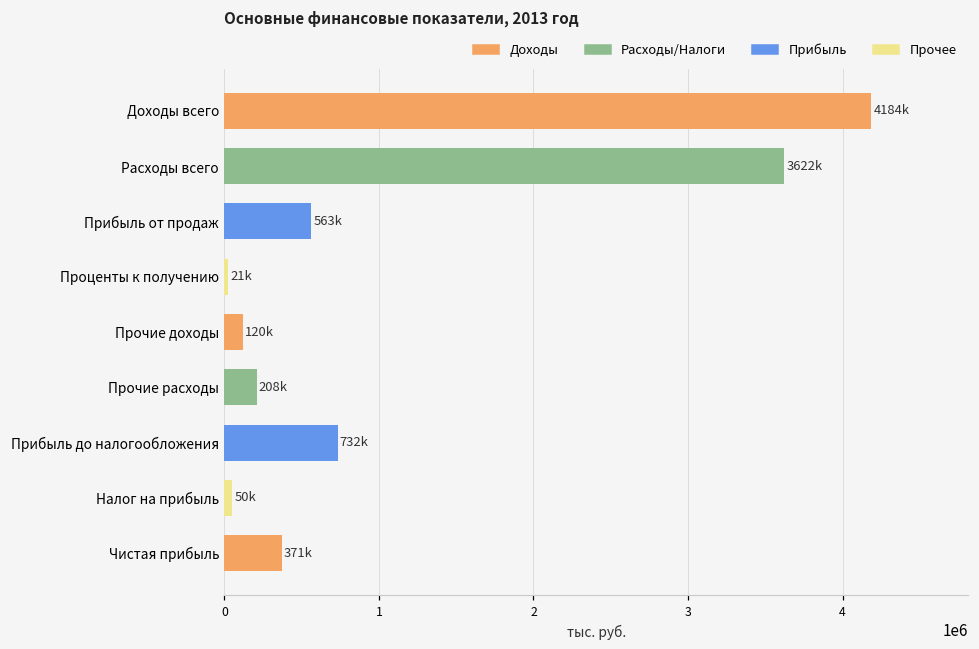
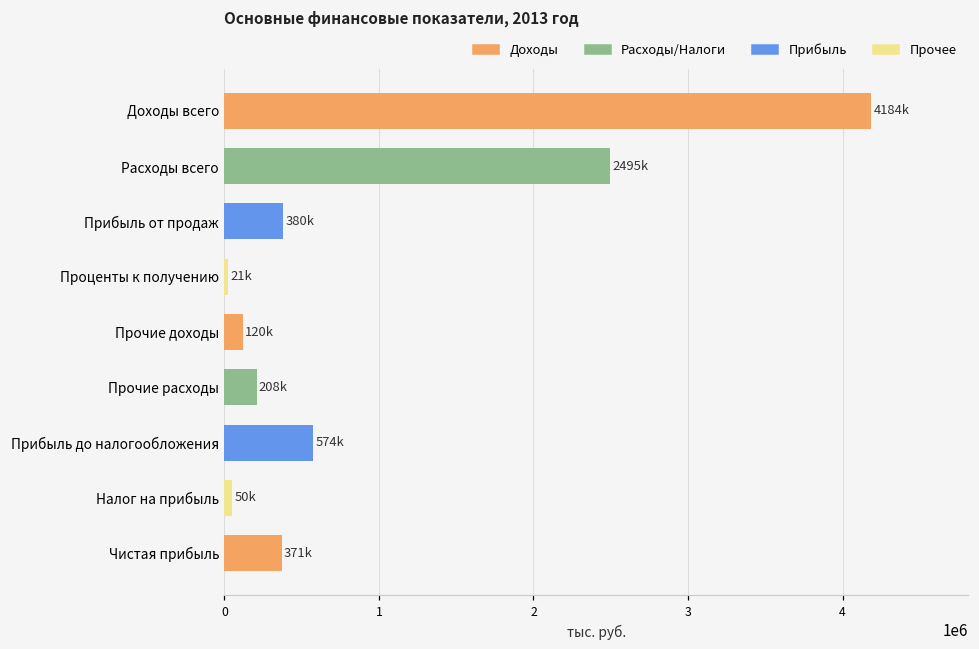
  {
    "Доходы всего": "4184k",
-   "Расходы всего": "3622k",
-   "Прибыль от продаж": "563k",
+   "Расходы всего": "2495k",
+   "Прибыль от продаж": "380k",
    "Проценты к получению": "21k",
    "Прочие доходы": "120k",
    "Прочие расходы": "208k",
-   "Прибыль до налогообложения": "732k",
+   "Прибыль до налогообложения": "574k",
    "Налог на прибыль": "50k",
    "Чистая прибыль": "371k"
  }
